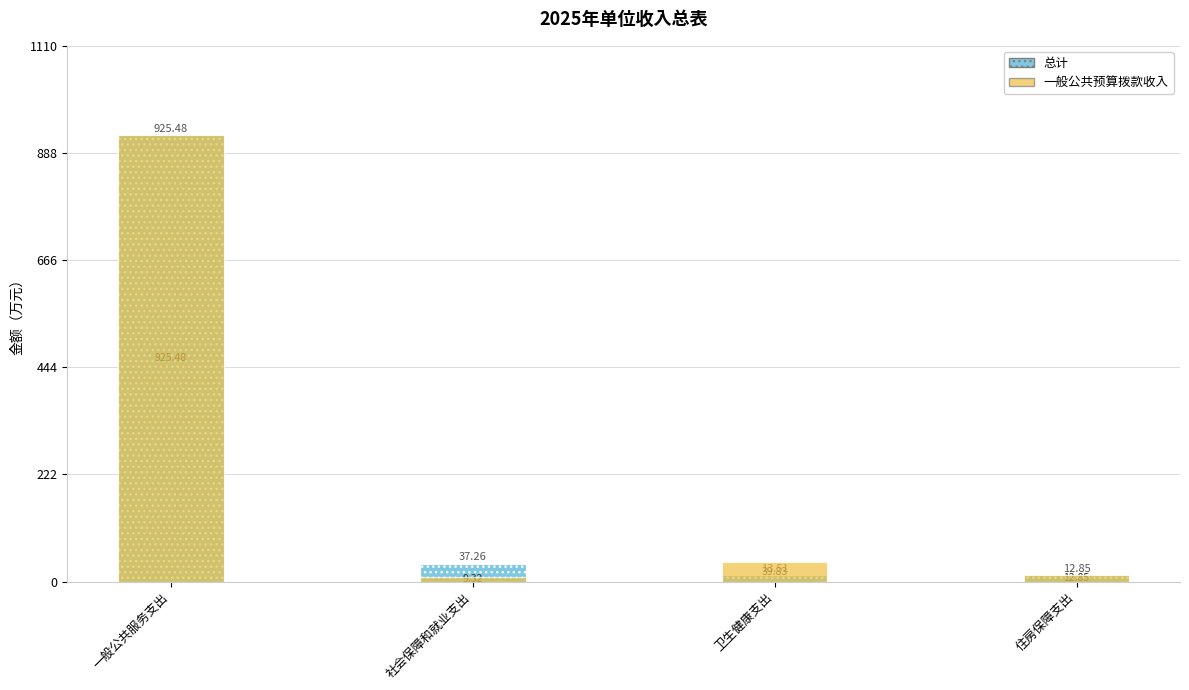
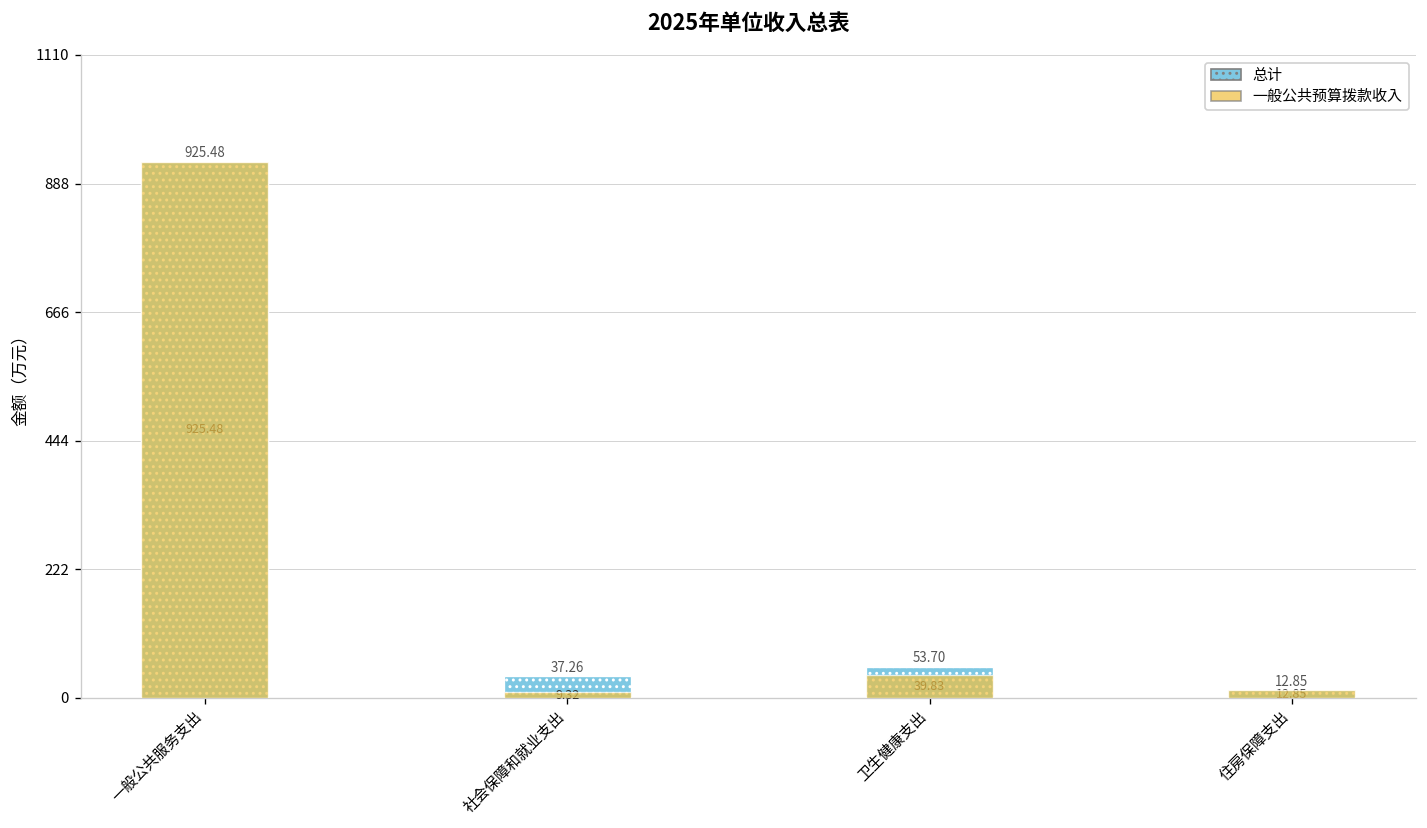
  {
    "总计": {
      "一般公共服务支出": 925.48,
      "社会保障和就业支出": 37.26,
-     "卫生健康支出": 13.51,
+     "卫生健康支出": 53.70,
      "住房保障支出": 12.85
    },
    "一般公共预算拨款收入": {
      "一般公共服务支出": 925.48,
      "住房保障支出": 12.85
    }
  }
